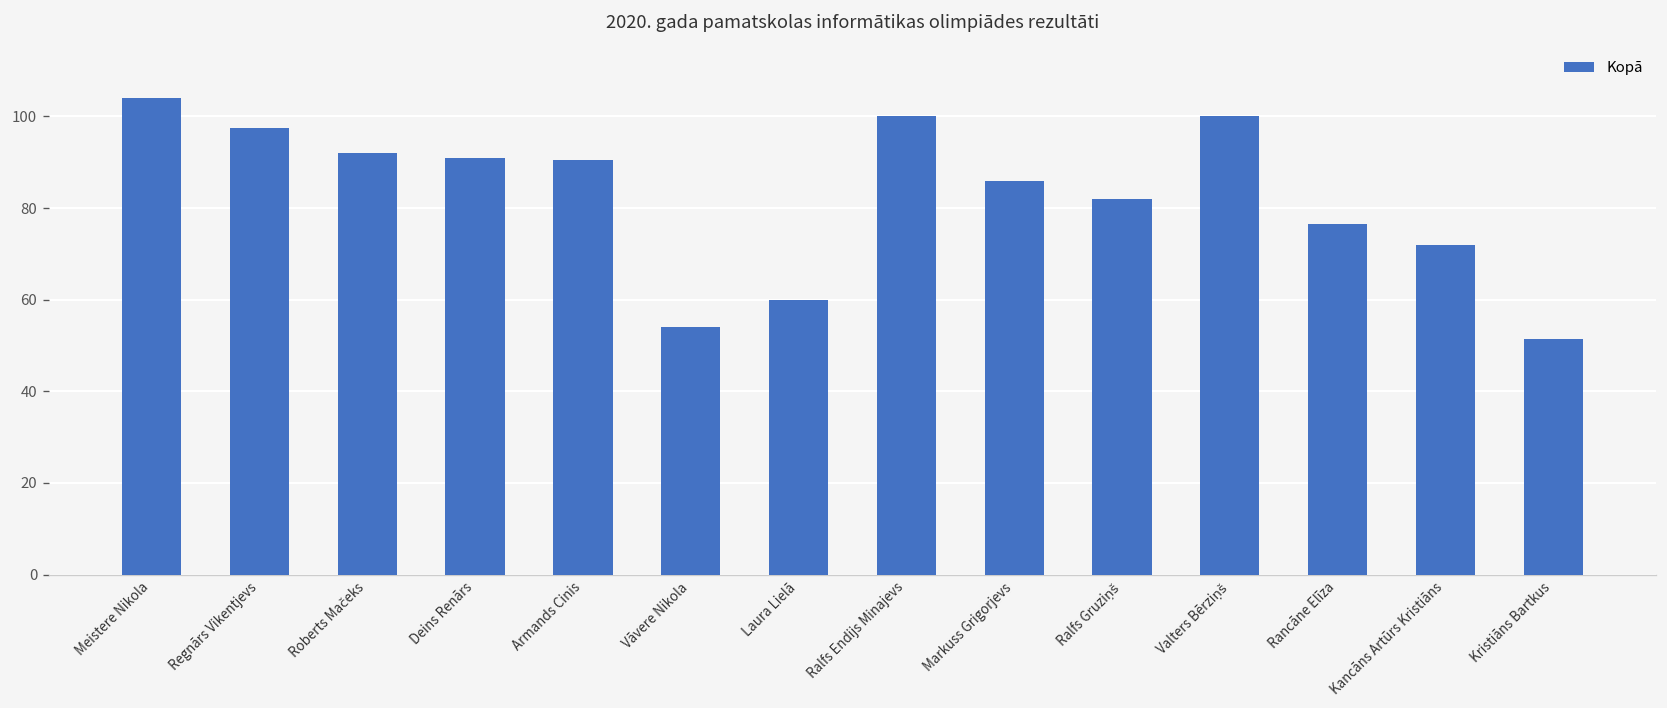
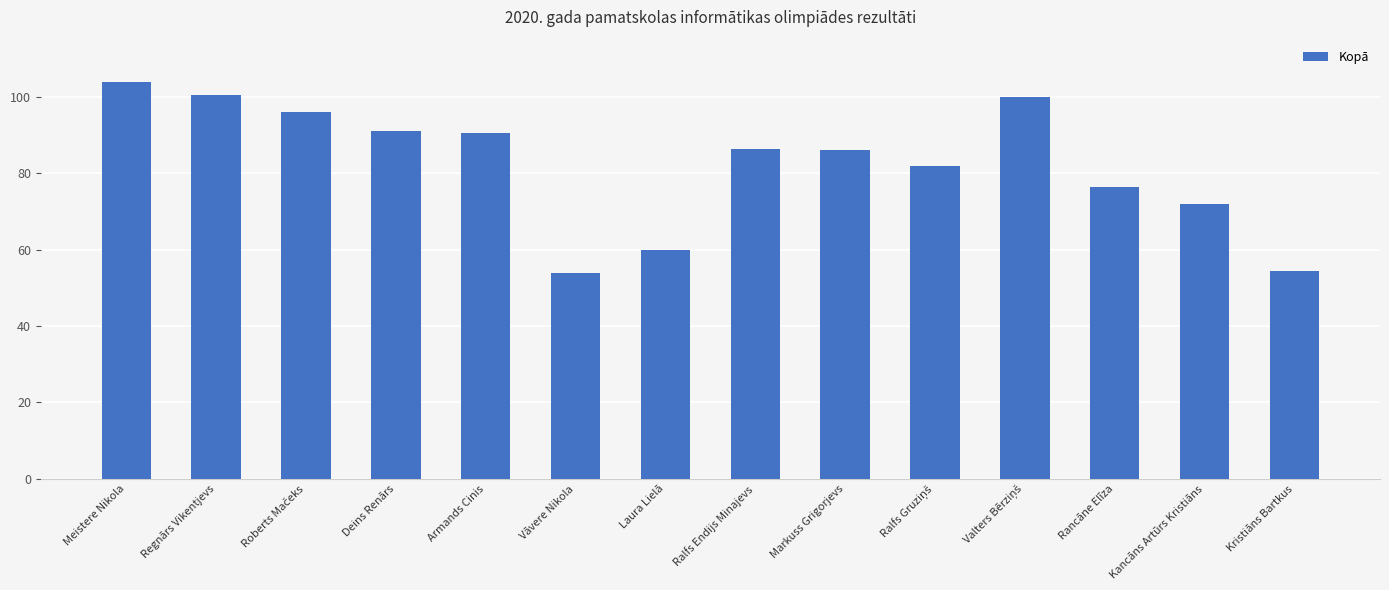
  {
    "Meistere Nikola": 104,
-   "Regnārs Vikentjevs": 98,
-   "Roberts Mačeks": 92,
+   "Regnārs Vikentjevs": 101,
+   "Roberts Mačeks": 96,
    "Deins Renārs": 91,
    "Armands Cinis": 91,
    "Vāvere Nikola": 54,
    "Laura Lielā": 60,
-   "Ralfs Endijs Minajevs": 100,
+   "Ralfs Endijs Minajevs": 87,
    "Markuss Grigorjevs": 86,
    "Ralfs Gruziņš": 82,
    "Valters Bērziņš": 100,
    "Rancāne Elīza": 77,
    "Kancāns Artūrs Kristiāns": 72,
-   "Kristiāns Bartkus": 51
+   "Kristiāns Bartkus": 55
  }
